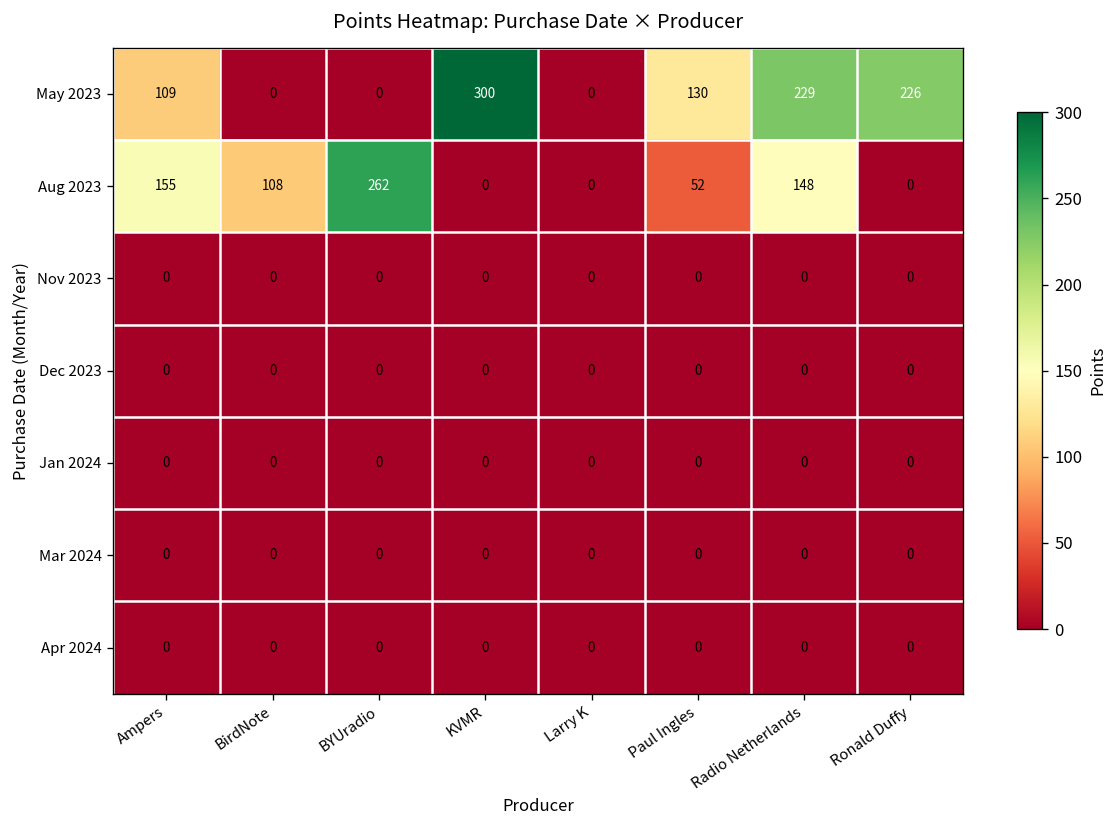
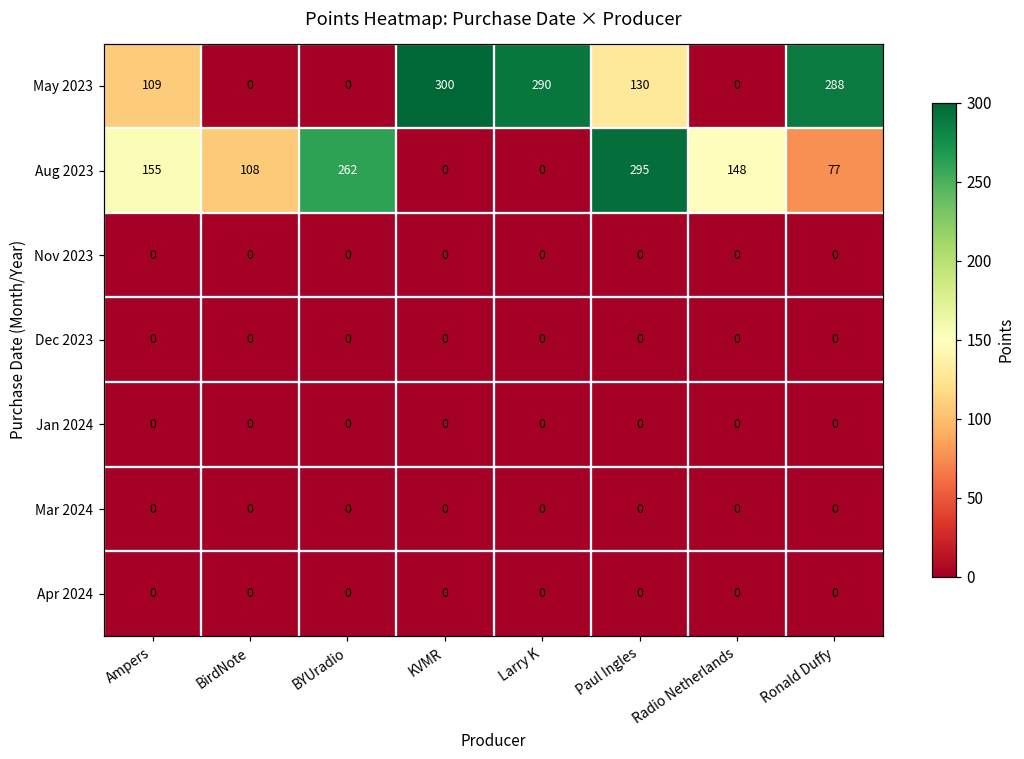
  {
    "May 2023": {
      "Ampers": 109,
      "BirdNote": 0,
      "BYUradio": 0,
      "KVMR": 300,
-     "Larry K": 0,
+     "Larry K": 290,
      "Paul Ingles": 130,
-     "Radio Netherlands": 229,
-     "Ronald Duffy": 226
+     "Radio Netherlands": 0,
+     "Ronald Duffy": 288
    },
    "Aug 2023": {
      "Ampers": 155,
      "BirdNote": 108,
      "BYUradio": 262,
      "KVMR": 0,
      "Larry K": 0,
-     "Paul Ingles": 52,
+     "Paul Ingles": 295,
      "Radio Netherlands": 148,
-     "Ronald Duffy": 0
+     "Ronald Duffy": 77
    },
    "Nov 2023": {
      "Ampers": 0,
      "BirdNote": 0,
      "BYUradio": 0,
      "KVMR": 0,
      "Larry K": 0,
      "Paul Ingles": 0,
      "Radio Netherlands": 0,
      "Ronald Duffy": 0
    },
    "Dec 2023": {
      "Ampers": 0,
      "BirdNote": 0,
      "BYUradio": 0,
      "KVMR": 0,
      "Larry K": 0,
      "Paul Ingles": 0,
      "Radio Netherlands": 0,
      "Ronald Duffy": 0
    },
    "Jan 2024": {
      "Ampers": 0,
      "BirdNote": 0,
      "BYUradio": 0,
      "KVMR": 0,
      "Larry K": 0,
      "Paul Ingles": 0,
      "Radio Netherlands": 0,
      "Ronald Duffy": 0
    },
    "Mar 2024": {
      "Ampers": 0,
      "BirdNote": 0,
      "BYUradio": 0,
      "KVMR": 0,
      "Larry K": 0,
      "Paul Ingles": 0,
      "Radio Netherlands": 0,
      "Ronald Duffy": 0
    },
    "Apr 2024": {
      "Ampers": 0,
      "BirdNote": 0,
      "BYUradio": 0,
      "KVMR": 0,
      "Larry K": 0,
      "Paul Ingles": 0,
      "Radio Netherlands": 0,
      "Ronald Duffy": 0
    }
  }
